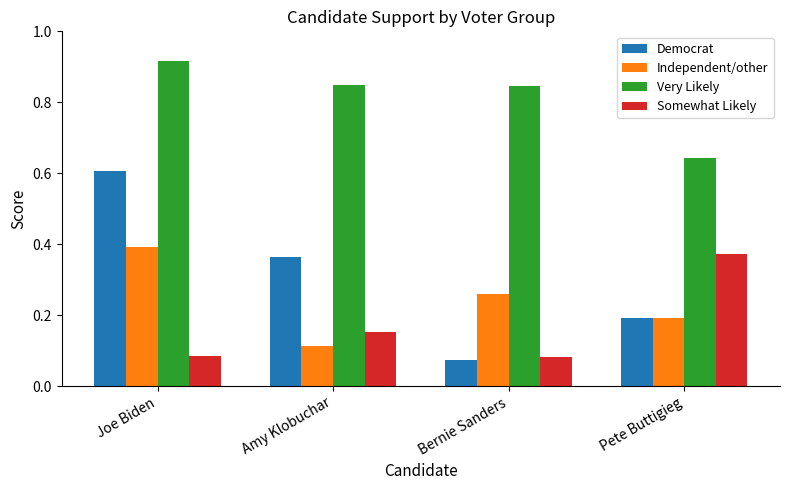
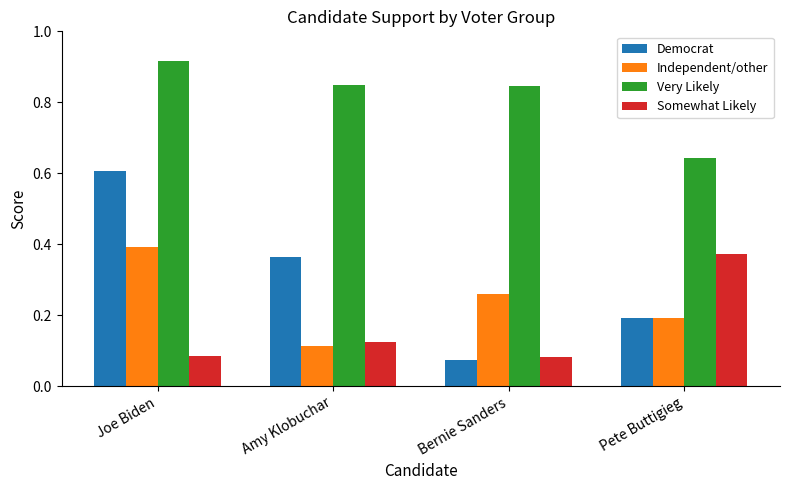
  {
    "Democrat": {
      "Joe Biden": 0.61,
      "Amy Klobuchar": 0.36,
      "Bernie Sanders": 0.08,
      "Pete Buttigieg": 0.19
    },
    "Independent/other": {
      "Joe Biden": 0.39,
      "Amy Klobuchar": 0.11,
      "Bernie Sanders": 0.26,
      "Pete Buttigieg": 0.19
    },
    "Very Likely": {
      "Joe Biden": 0.92,
      "Amy Klobuchar": 0.85,
      "Bernie Sanders": 0.85,
      "Pete Buttigieg": 0.64
    },
    "Somewhat Likely": {
      "Joe Biden": 0.08,
-     "Amy Klobuchar": 0.15,
+     "Amy Klobuchar": 0.12,
      "Bernie Sanders": 0.08,
      "Pete Buttigieg": 0.37
    }
  }
